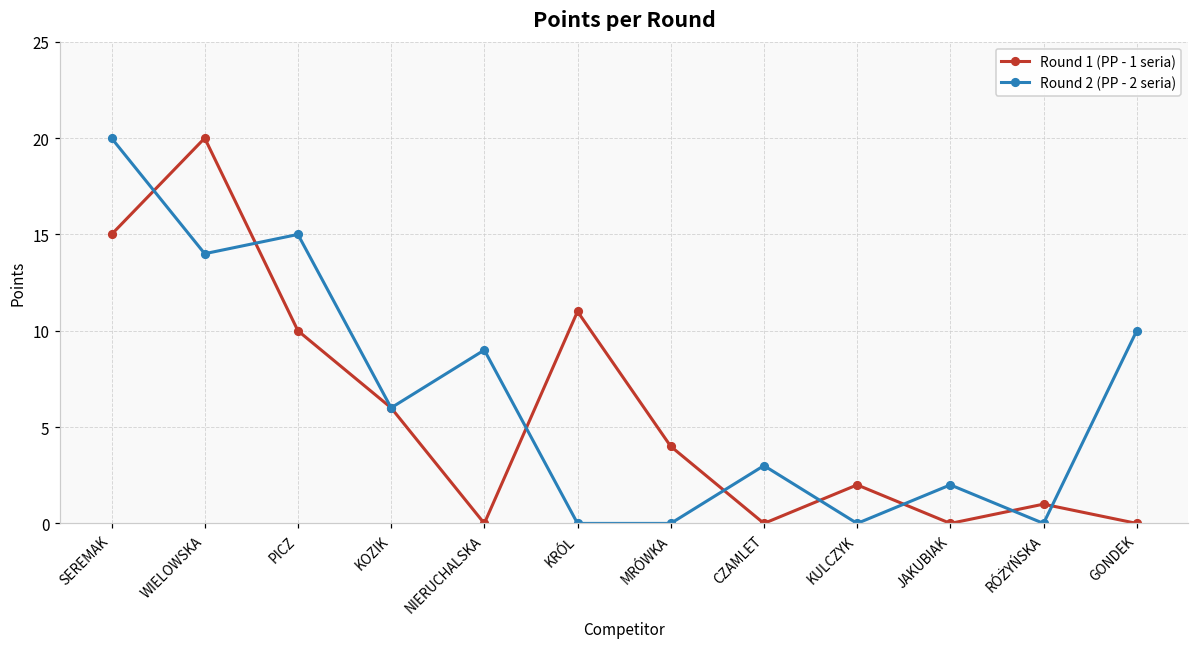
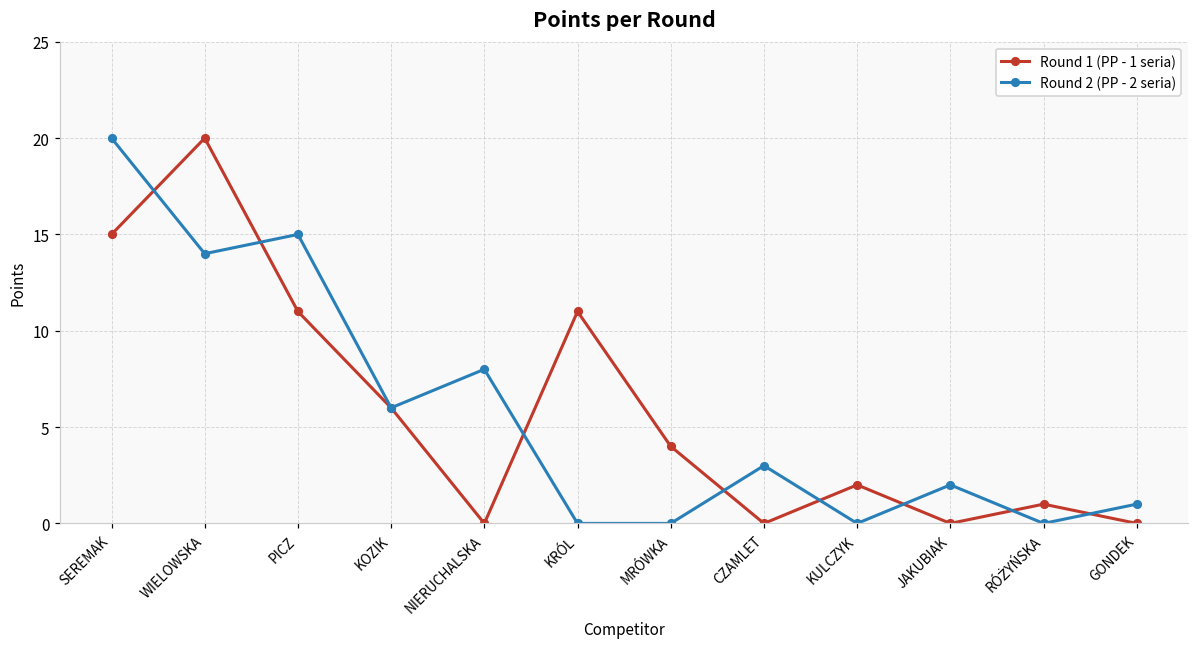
  {
    "Round 1 (PP - 1 seria)": {
      "SEREMAK": 15,
      "WIELOWSKA": 20,
-     "PICZ": 10,
+     "PICZ": 11,
      "NIERUCHALSKA": 0,
      "KRÓL": 11,
      "MRÓWKA": 4,
      "CZAMLET": 0,
      "KULCZYK": 2,
      "JAKUBIAK": 0,
      "RÓŻYŃSKA": 1,
      "GONDEK": 0
    },
    "Round 2 (PP - 2 seria)": {
      "SEREMAK": 20,
      "WIELOWSKA": 14,
      "PICZ": 15,
-     "NIERUCHALSKA": 9,
+     "NIERUCHALSKA": 8,
      "KRÓL": 0,
      "MRÓWKA": 0,
      "CZAMLET": 3,
      "KULCZYK": 0,
      "JAKUBIAK": 2,
      "RÓŻYŃSKA": 0,
-     "GONDEK": 10
+     "GONDEK": 1
    }
  }
